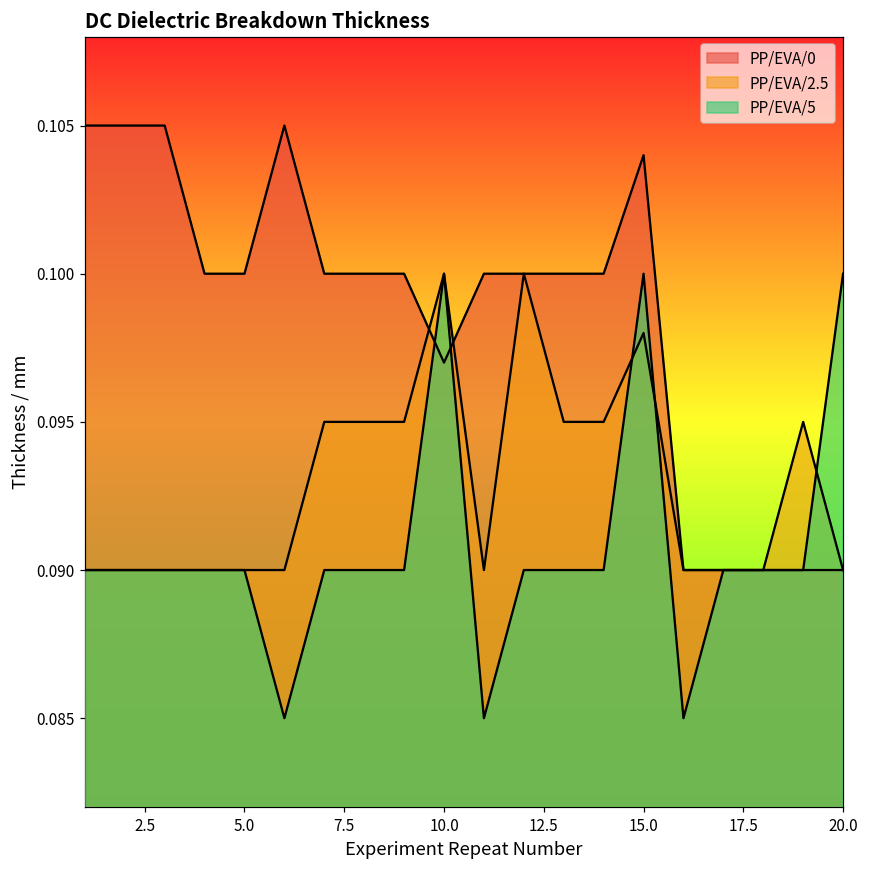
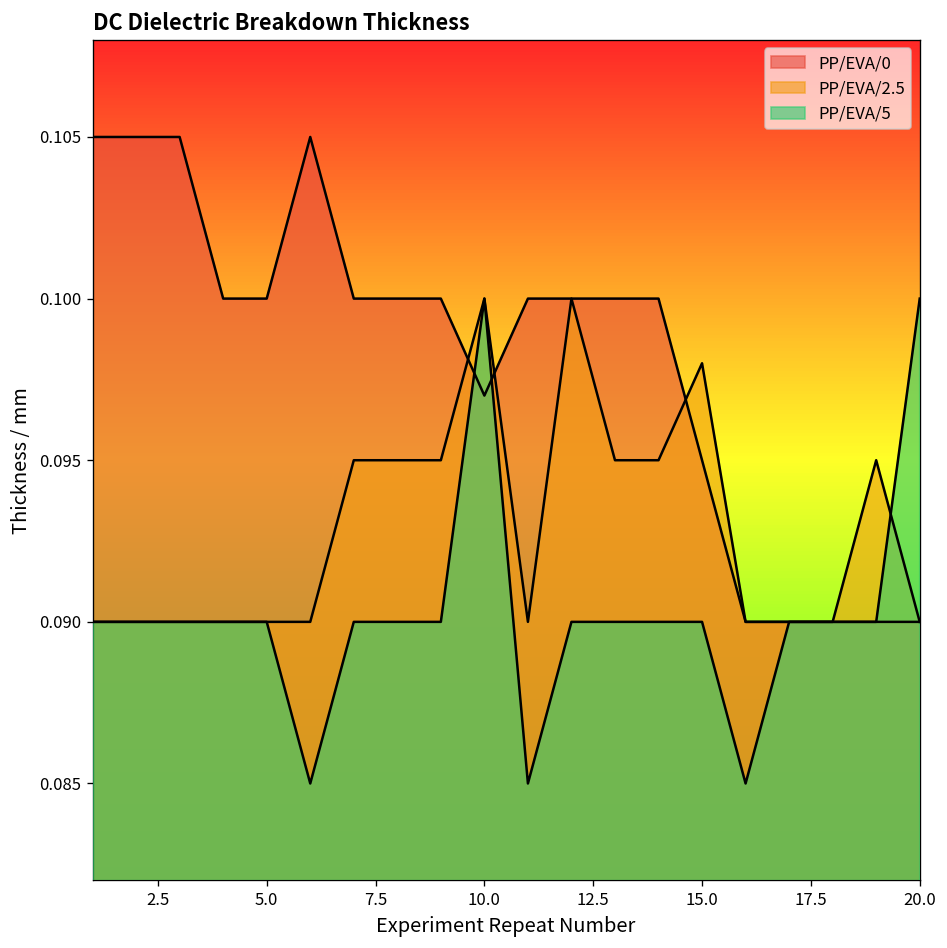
  {
    "PP/EVA/0": {
      "5.0": 0.100,
      "10.0": 0.097,
-     "15.0": 0.104
+     "15.0": 0.095
    },
    "PP/EVA/2.5": {
      "15.0": 0.098
    },
    "PP/EVA/5": {
-     "15.0": 0.10,
+     "15.0": 0.09,
      "20.0": 0.10
    }
  }
